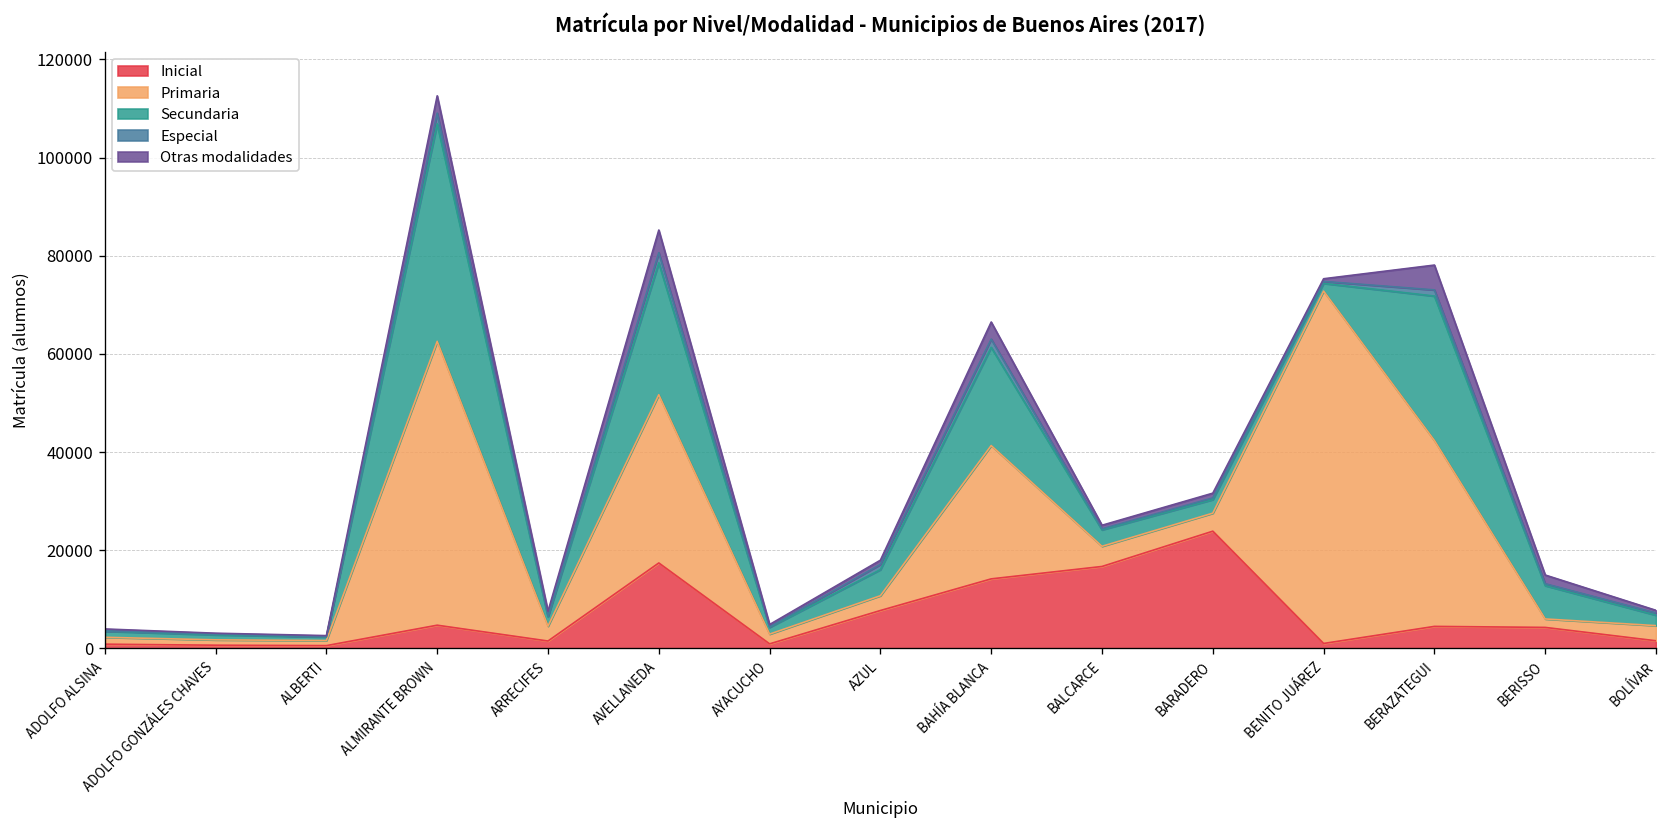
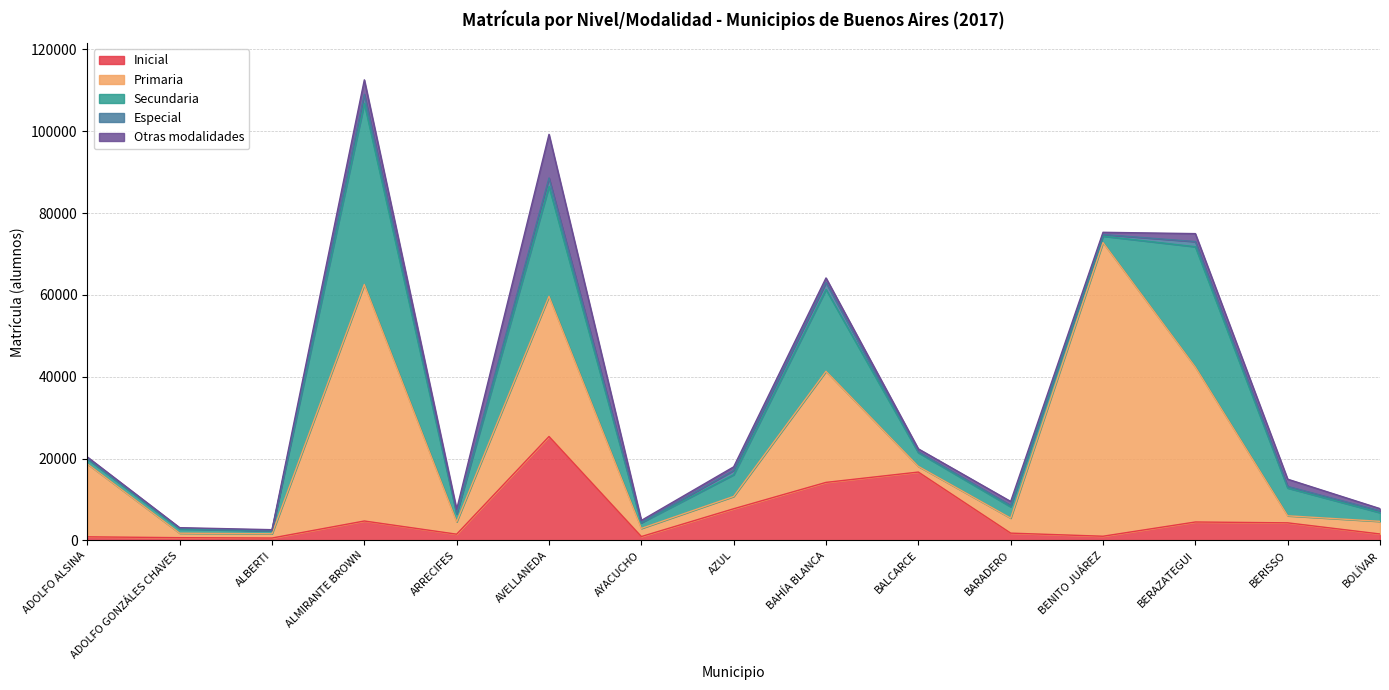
  {
    "Inicial": {
      "ADOLFO ALSINA": 1000,
      "ADOLFO GONZÁLES CHAVES": 1000,
      "ALBERTI": 1000,
      "ALMIRANTE BROWN": 5000,
      "ARRECIFES": 2000,
-     "AVELLANEDA": 17000,
+     "AVELLANEDA": 25000,
      "AYACUCHO": 1000,
      "AZUL": 8000,
      "BAHÍA BLANCA": 14000,
      "BALCARCE": 17000,
-     "BARADERO": 24000,
+     "BARADERO": 2000,
      "BENITO JUÁREZ": 1000,
      "BERAZATEGUI": 4000,
      "BERISSO": 4000,
      "BOLÍVAR": 2000
    },
    "Primaria": {
-     "ADOLFO ALSINA": 1000,
+     "ADOLFO ALSINA": 18000,
      "ADOLFO GONZÁLES CHAVES": 1000,
      "ALBERTI": 1000,
      "ALMIRANTE BROWN": 58000,
      "ARRECIFES": 3000,
      "AVELLANEDA": 34000,
      "AYACUCHO": 2000,
      "AZUL": 3000,
      "BAHÍA BLANCA": 27000,
-     "BALCARCE": 4000,
+     "BALCARCE": 1000,
      "BARADERO": 4000,
      "BENITO JUÁREZ": 72000,
      "BERAZATEGUI": 38000,
      "BERISSO": 2000,
      "BOLÍVAR": 3000
    },
    "Otras modalidades": {
      "ALMIRANTE BROWN": 4000,
      "ARRECIFES": 1000,
-     "AVELLANEDA": 5000,
+     "AVELLANEDA": 11000,
      "AZUL": 1000,
-     "BAHÍA BLANCA": 3000,
+     "BAHÍA BLANCA": 1000,
      "BALCARCE": 1000,
      "BARADERO": 1000,
-     "BERAZATEGUI": 5000,
+     "BERAZATEGUI": 2000,
      "BERISSO": 2000
    }
  }
